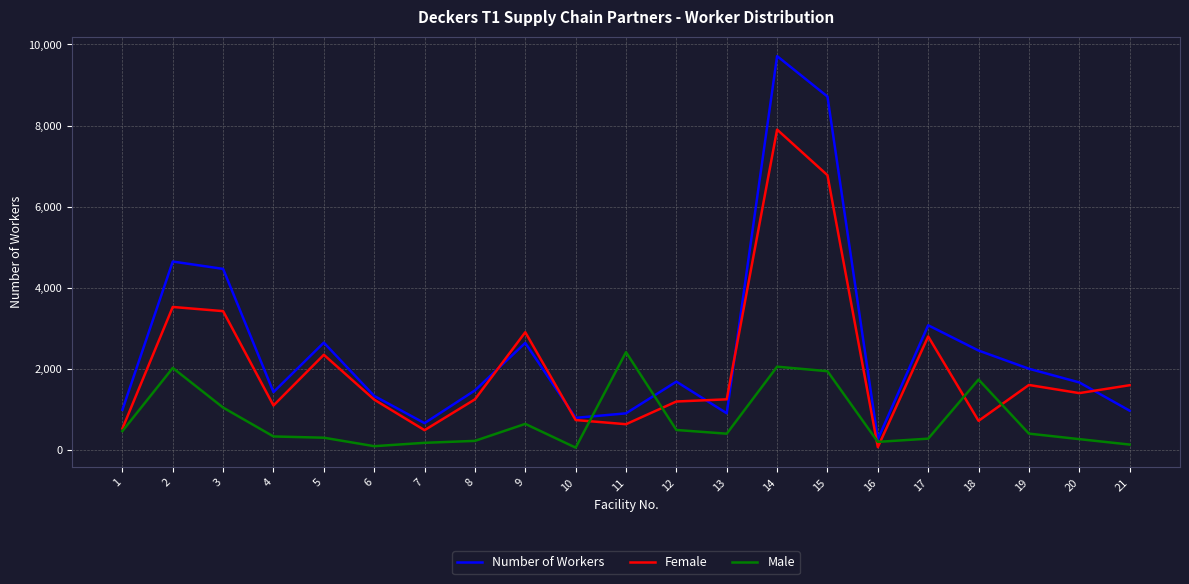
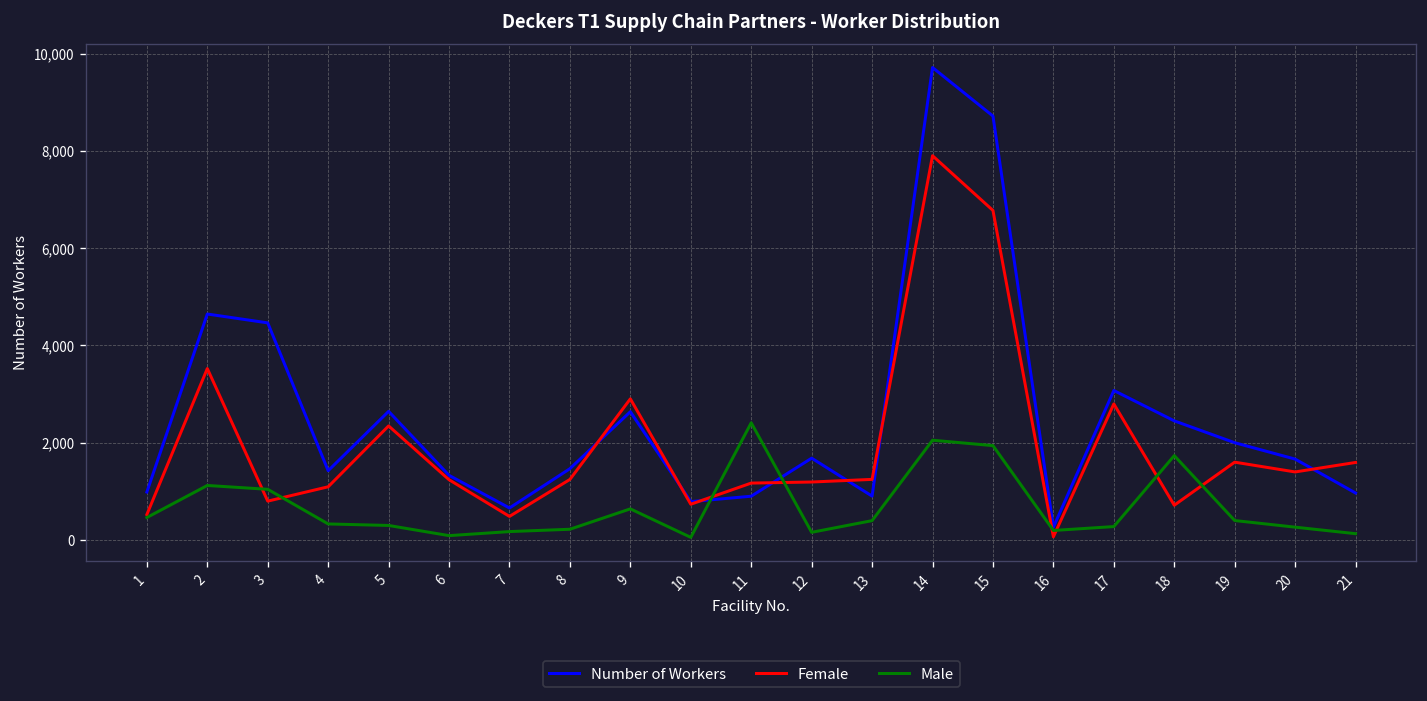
  {
    "Number of Workers": {
      "1": "1,000",
      "2": "4,600",
      "3": "4,500",
      "4": "1,400",
      "5": "2,600",
      "6": "1,300",
      "7": "700",
      "8": "1,500",
      "9": "2,600",
      "11": "900",
      "12": "1,700",
      "13": "900",
      "14": "9,700",
      "15": "8,700",
      "16": "300",
      "17": "3,100",
      "18": "2,400",
      "19": "2,000",
      "20": "1,700",
      "21": "1,000"
    },
    "Female": {
      "2": "3,500",
-     "3": "3,400",
+     "3": "800",
      "4": "1,100",
      "5": "2,300",
      "6": "1,200",
      "7": "500",
      "8": "1,200",
      "9": "2,900",
-     "11": "600",
+     "11": "1,200",
      "12": "1,200",
      "13": "1,200",
      "14": "7,900",
      "15": "6,800",
      "16": "100",
      "17": "2,800",
      "18": "700",
      "19": "1,600",
      "20": "1,400",
      "21": "1,600"
    },
    "Male": {
-     "2": "2,000",
+     "2": "1,100",
      "3": "1,000",
      "4": "300",
      "5": "300",
      "6": "100",
      "7": "200",
      "8": "200",
      "9": "600",
      "10": "100",
      "11": "2,400",
-     "12": "500",
+     "12": "200",
      "13": "400",
      "14": "2,100",
      "15": "1,900",
      "16": "200",
      "17": "300",
      "18": "1,700",
      "19": "400",
      "20": "300",
      "21": "100"
    }
  }
